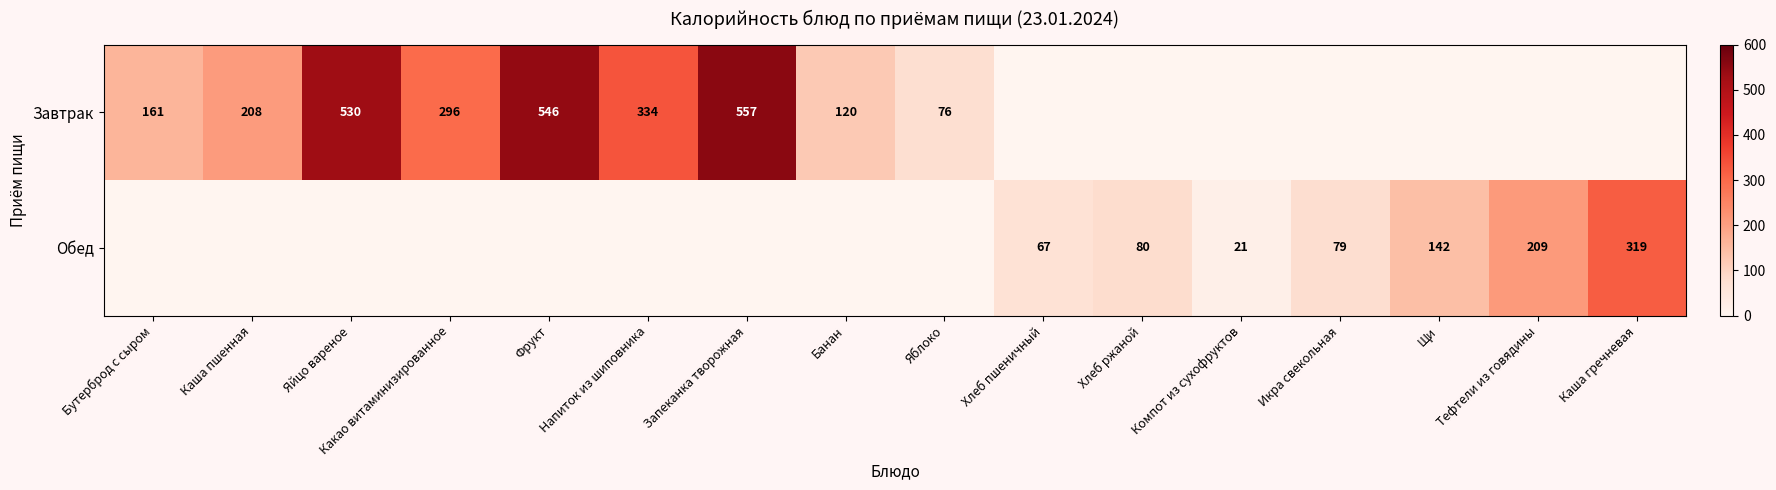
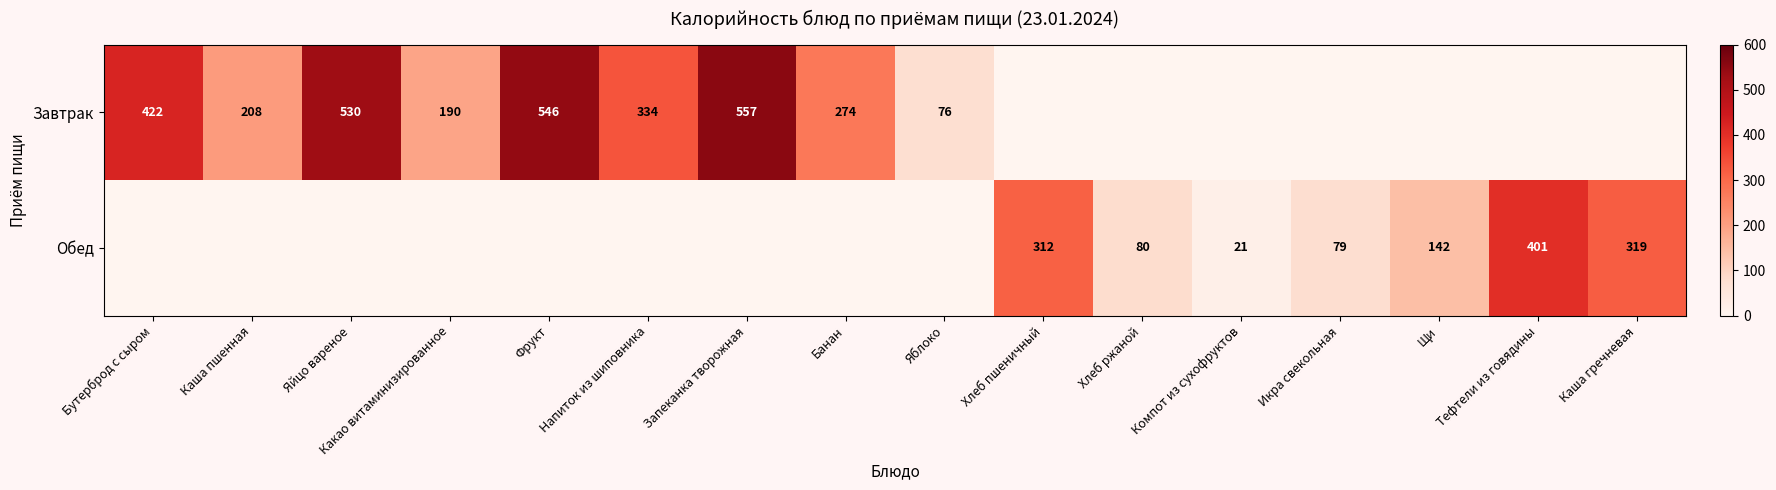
  {
    "Завтрак": {
-     "Бутерброд с сыром": 161,
+     "Бутерброд с сыром": 422,
      "Каша пшенная": 208,
      "Яйцо вареное": 530,
-     "Какао витаминизированное": 296,
+     "Какао витаминизированное": 190,
      "Фрукт": 546,
      "Напиток из шиповника": 334,
      "Запеканка творожная": 557,
-     "Банан": 120,
+     "Банан": 274,
      "Яблоко": 76
    },
    "Обед": {
-     "Хлеб пшеничный": 67,
+     "Хлеб пшеничный": 312,
      "Хлеб ржаной": 80,
      "Компот из сухофруктов": 21,
      "Икра свекольная": 79,
      "Щи": 142,
-     "Тефтели из говядины": 209,
+     "Тефтели из говядины": 401,
      "Каша гречневая": 319
    }
  }
